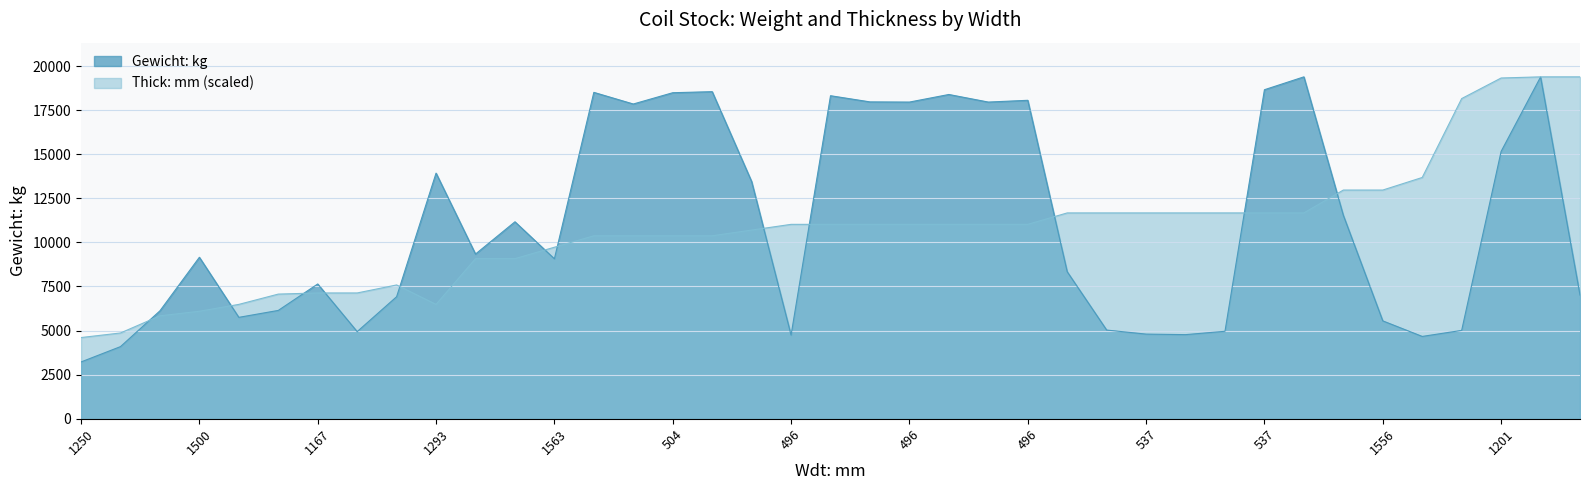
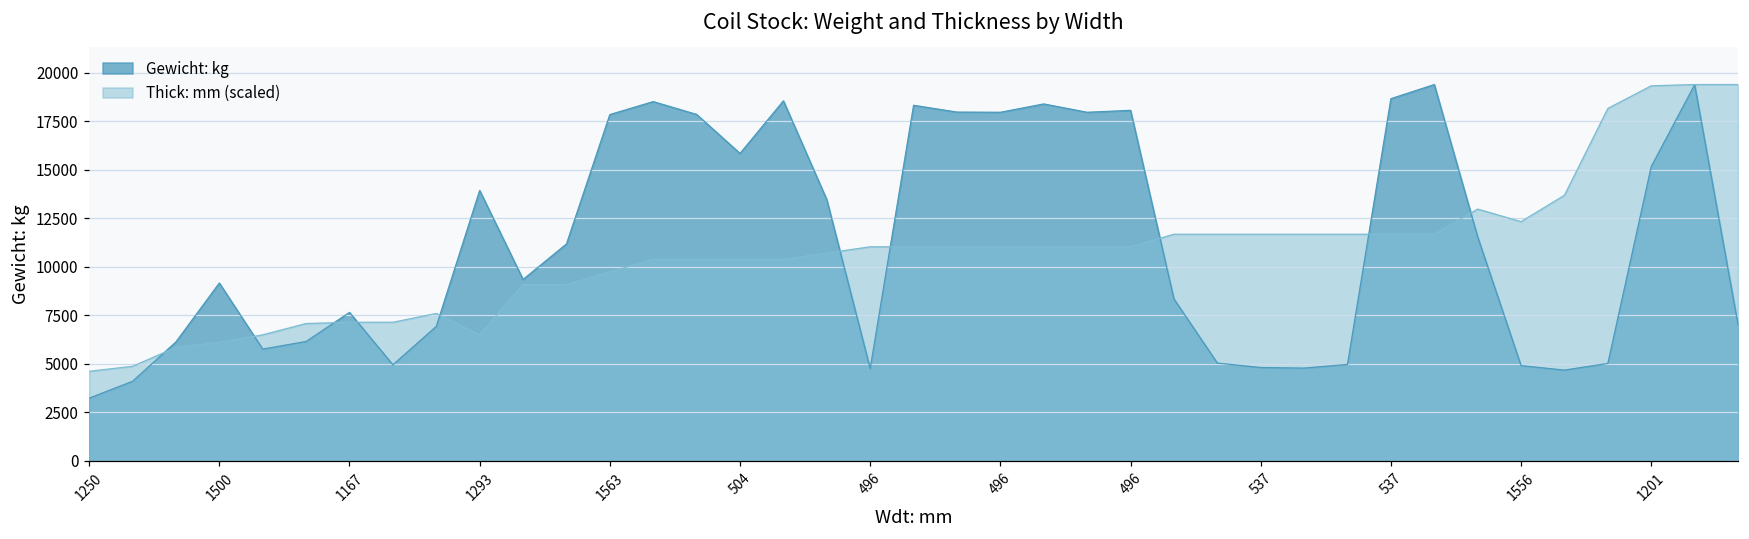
  {
    "Gewicht: kg": {
      "1250": 3200,
      "1500": 9200,
      "1167": 7600,
      "1293": 13900,
-     "1563": 9100,
-     "504": 18500,
-     "1556": 5600,
+     "1563": 17800,
+     "504": 15800,
+     "1556": 4900,
      "1201": 15200
    },
    "Thick: mm (scaled)": {
      "1250": 4600,
      "1500": 6100,
      "1167": 7100,
      "1293": 6500,
      "1563": 9700,
      "504": 10400,
-     "1556": 13000,
+     "1556": 12300,
      "1201": 19300
    }
  }
